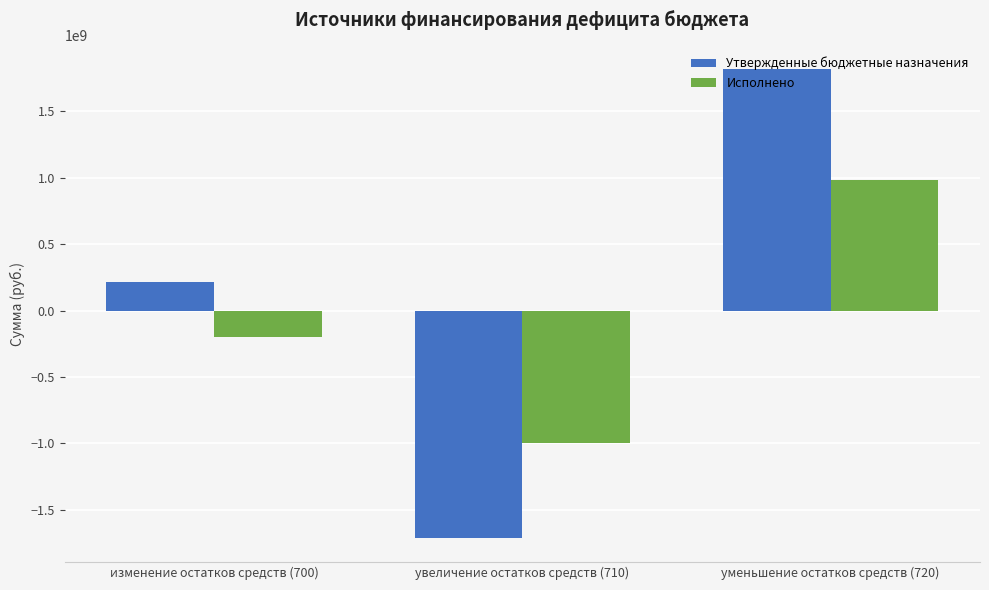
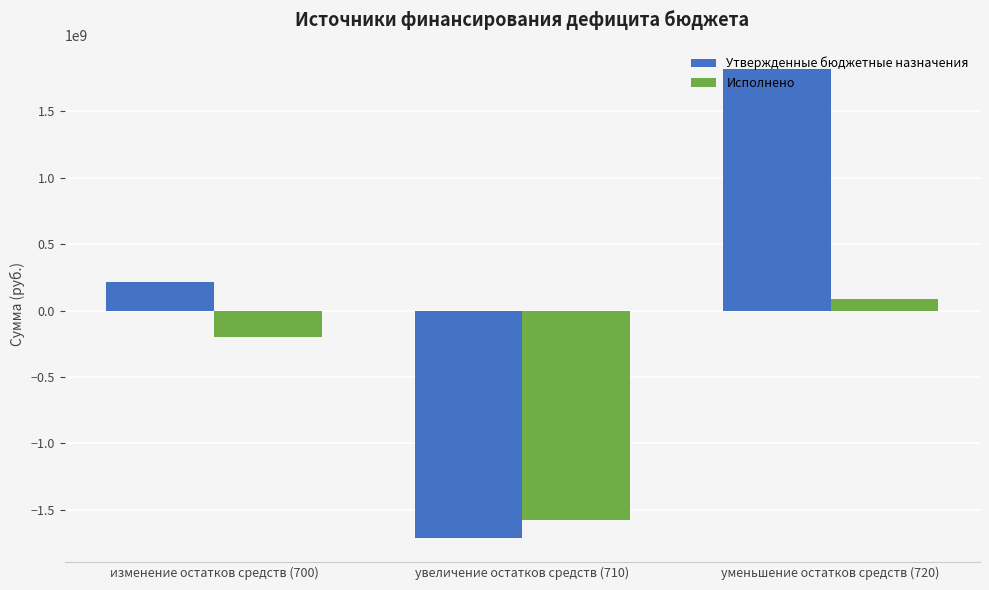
  {
    "Утвержденные бюджетные назначения": {
      "изменение остатков средств (700)": 220000000,
      "увеличение остатков средств (710)": -1710000000,
      "уменьшение остатков средств (720)": 1820000000
    },
    "Исполнено": {
      "изменение остатков средств (700)": -200000000,
-     "увеличение остатков средств (710)": -1000000000,
-     "уменьшение остатков средств (720)": 990000000
+     "увеличение остатков средств (710)": -1580000000,
+     "уменьшение остатков средств (720)": 90000000
    }
  }
